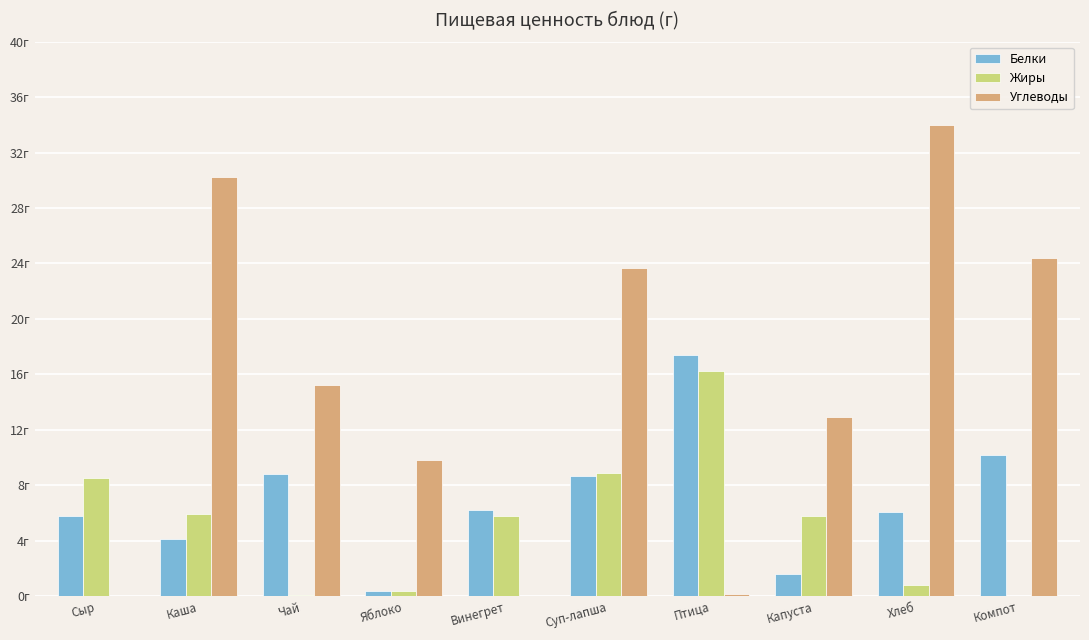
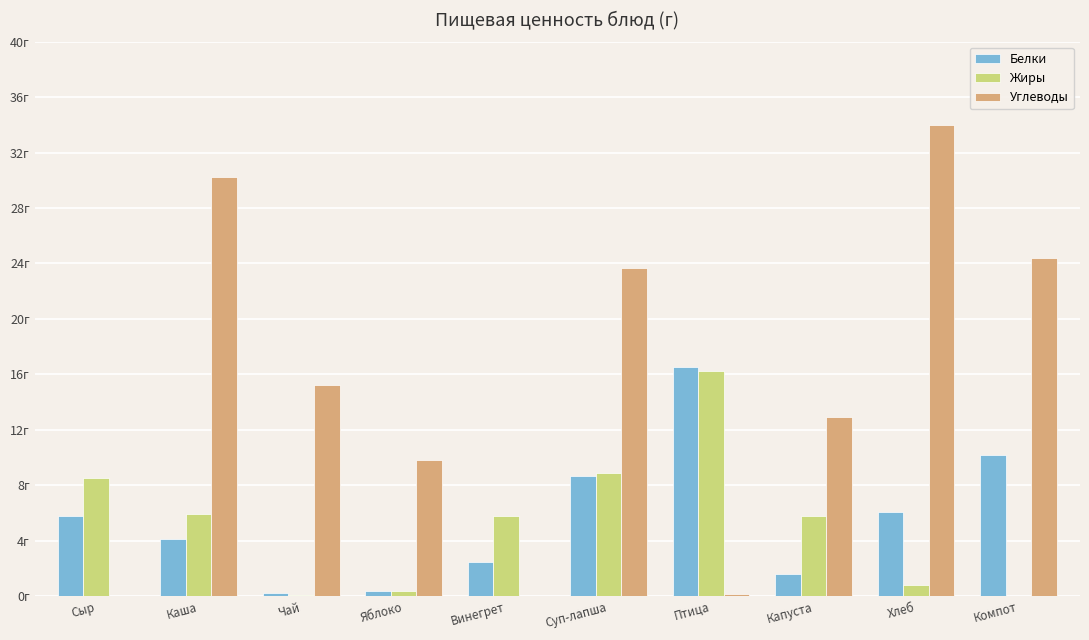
  {
    "Белки": {
      "Сыр": "5.8г",
      "Каша": "4.1г",
-     "Чай": "8.8г",
+     "Чай": "0.3г",
      "Яблоко": "0.4г",
-     "Винегрет": "6.2г",
+     "Винегрет": "2.5г",
      "Суп-лапша": "8.7г",
-     "Птица": "17.4г",
+     "Птица": "16.5г",
      "Капуста": "1.6г",
      "Хлеб": "6.1г",
      "Компот": "10.2г"
    }
  }
